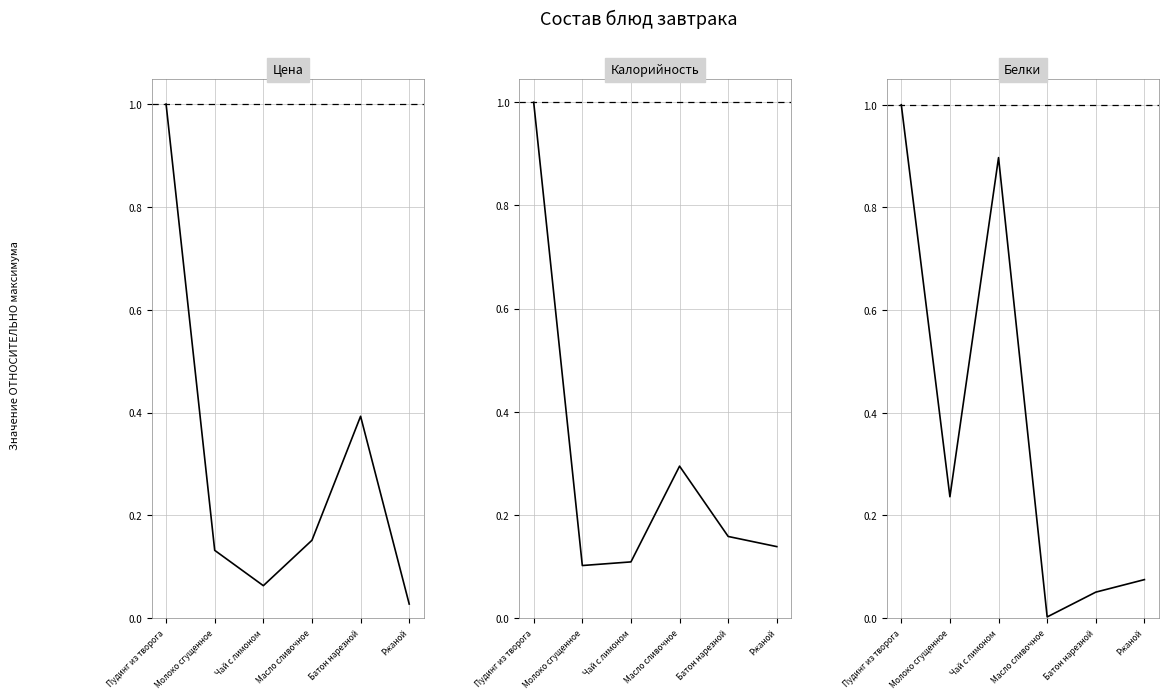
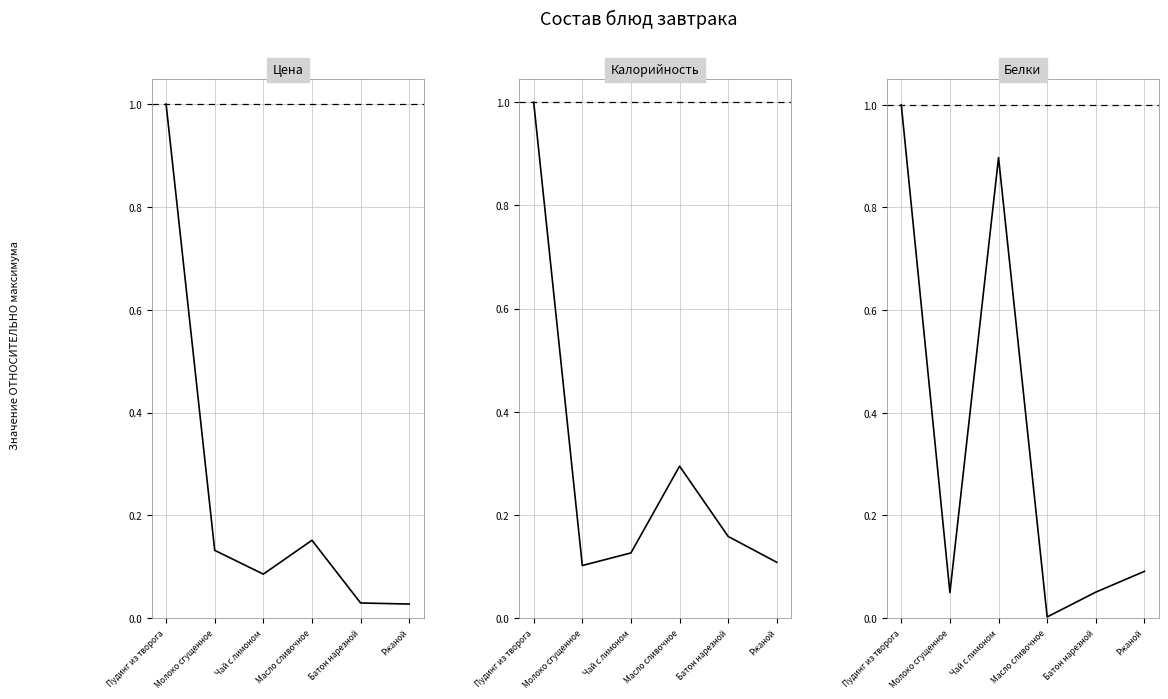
  {
    "Цена": {
      "Пудинг из творога": 1.00,
      "Молоко сгущенное": 0.13,
-     "Чай с лимоном": 0.06,
+     "Чай с лимоном": 0.09,
      "Масло сливочное": 0.15,
-     "Батон нарезной": 0.39,
+     "Батон нарезной": 0.03,
      "Ржаной": 0.03
    },
    "Калорийность": {
      "Пудинг из творога": 1.00,
      "Молоко сгущенное": 0.10,
-     "Чай с лимоном": 0.11,
+     "Чай с лимоном": 0.13,
      "Масло сливочное": 0.29,
      "Батон нарезной": 0.16,
-     "Ржаной": 0.14
+     "Ржаной": 0.11
    },
    "Белки": {
      "Пудинг из творога": 1.00,
-     "Молоко сгущенное": 0.24,
+     "Молоко сгущенное": 0.05,
      "Чай с лимоном": 0.90,
      "Масло сливочное": 0.00,
      "Батон нарезной": 0.05,
-     "Ржаной": 0.07
+     "Ржаной": 0.09
    }
  }
